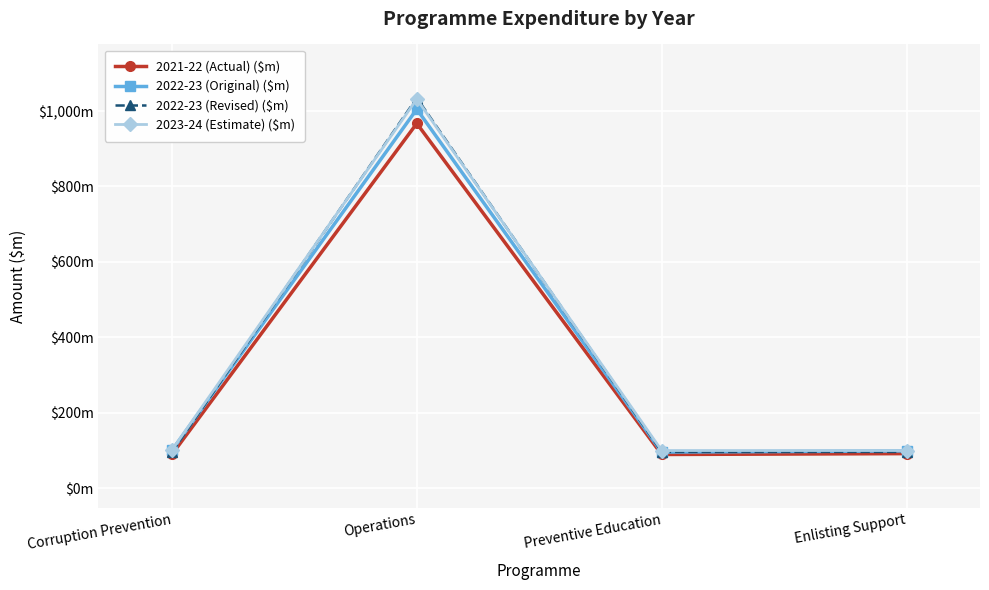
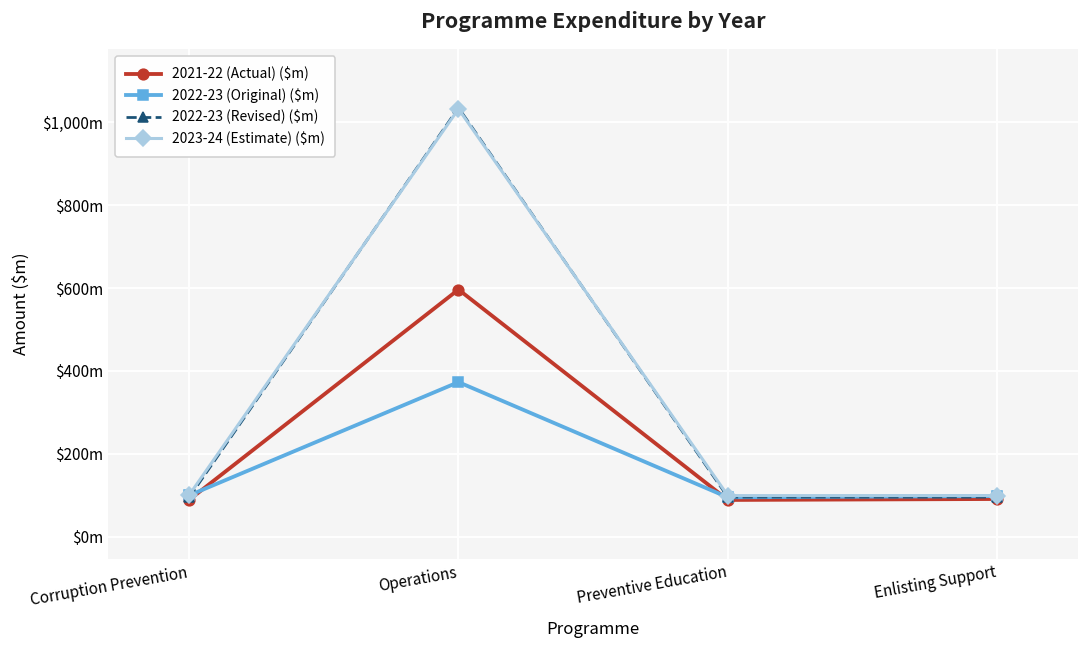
  {
    "2021-22 (Actual) ($m)": {
-     "Operations": "$970m"
+     "Operations": "$600m"
    },
    "2022-23 (Original) ($m)": {
-     "Operations": "$1,010m"
+     "Operations": "$370m"
    }
  }
